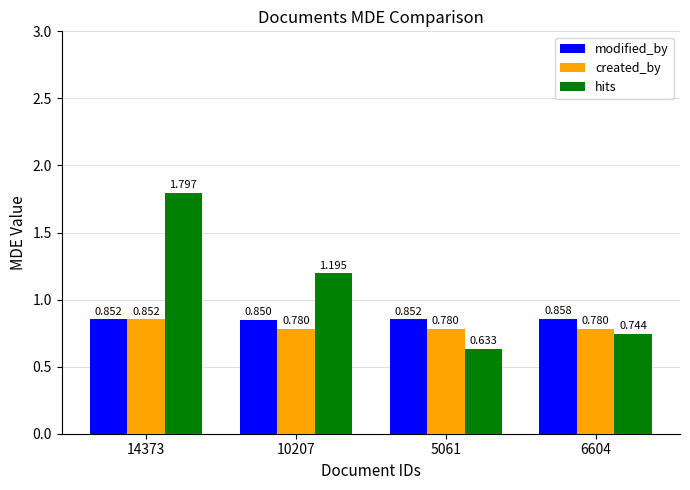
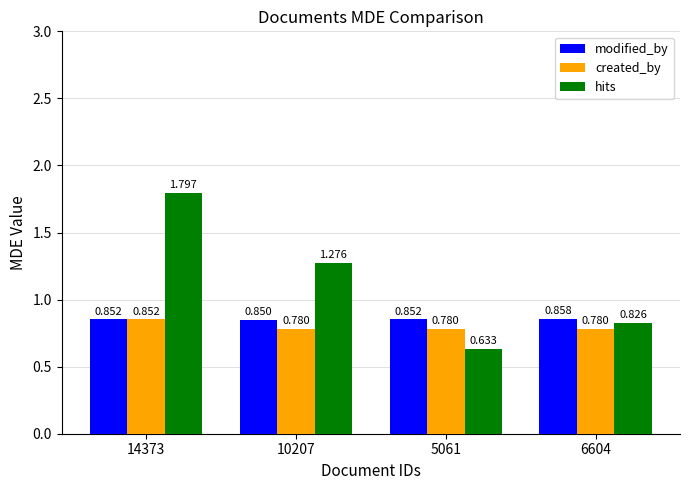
  {
    "modified_by": {
      "14373": 0.852,
      "10207": 0.850,
      "5061": 0.852,
      "6604": 0.858
    },
    "created_by": {
      "14373": 0.852,
      "10207": 0.780,
      "5061": 0.780,
      "6604": 0.780
    },
    "hits": {
      "14373": 1.797,
-     "10207": 1.195,
+     "10207": 1.276,
      "5061": 0.633,
-     "6604": 0.744
+     "6604": 0.826
    }
  }
